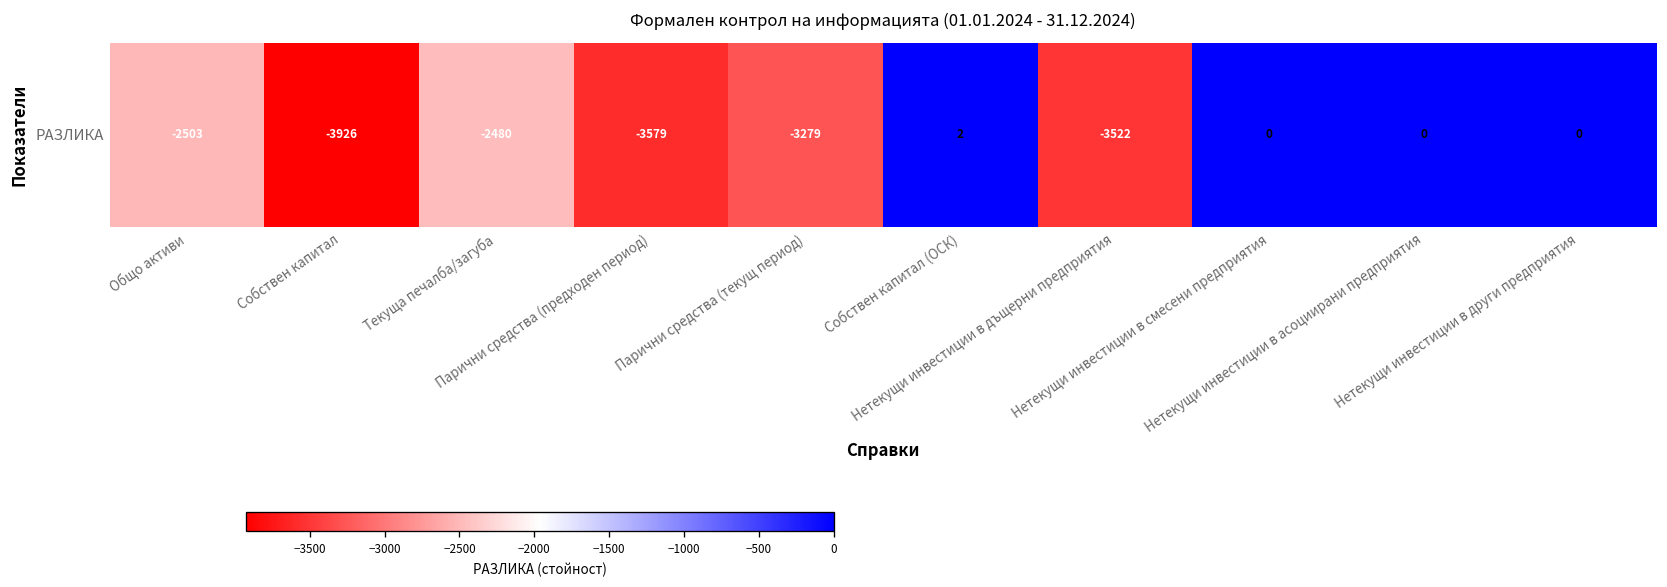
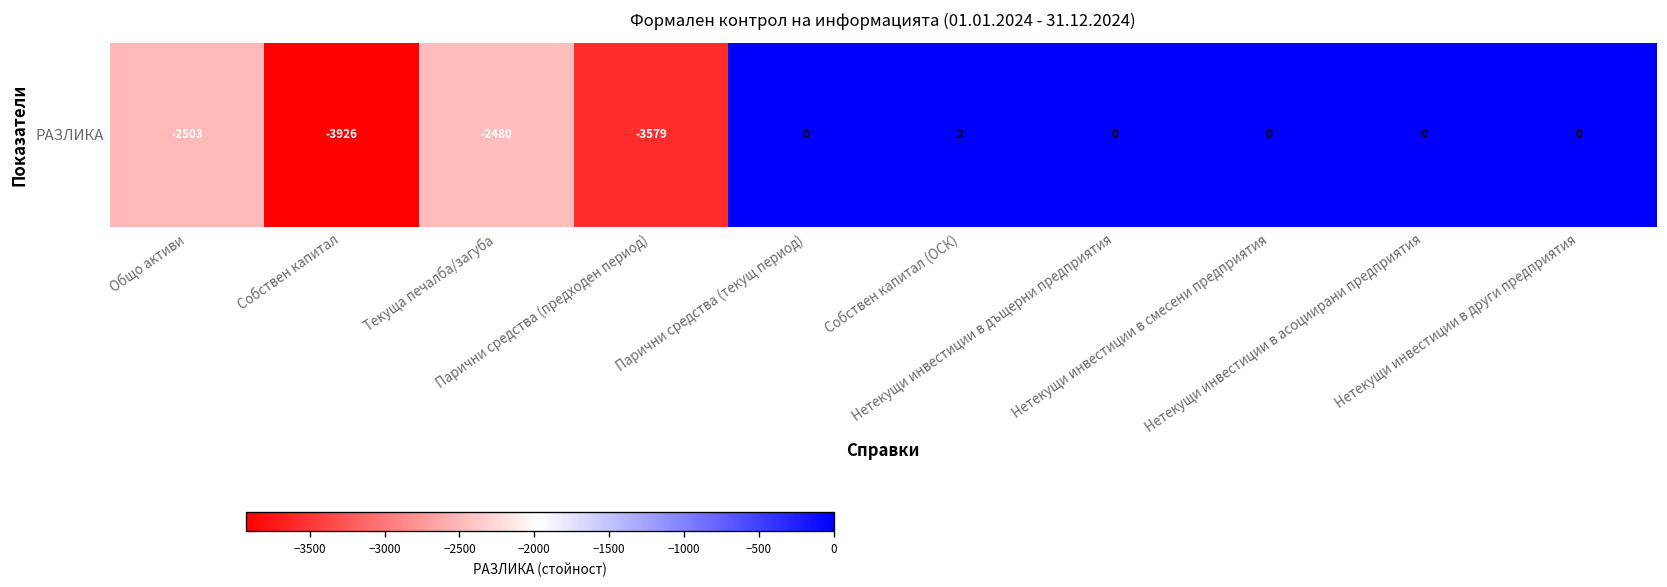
  {
    "РАЗЛИКА": {
      "Общо активи": -2503,
      "Собствен капитал": -3926,
      "Текуща печалба/загуба": -2480,
      "Парични средства (предходен период)": -3579,
-     "Парични средства (текущ период)": -3279,
+     "Парични средства (текущ период)": 0,
      "Собствен капитал (ОСК)": 2,
-     "Нетекущи инвестиции в дъщерни предприятия": -3522,
+     "Нетекущи инвестиции в дъщерни предприятия": 0,
      "Нетекущи инвестиции в смесени предприятия": 0,
      "Нетекущи инвестиции в асоциирани предприятия": 0,
      "Нетекущи инвестиции в други предприятия": 0
    }
  }
